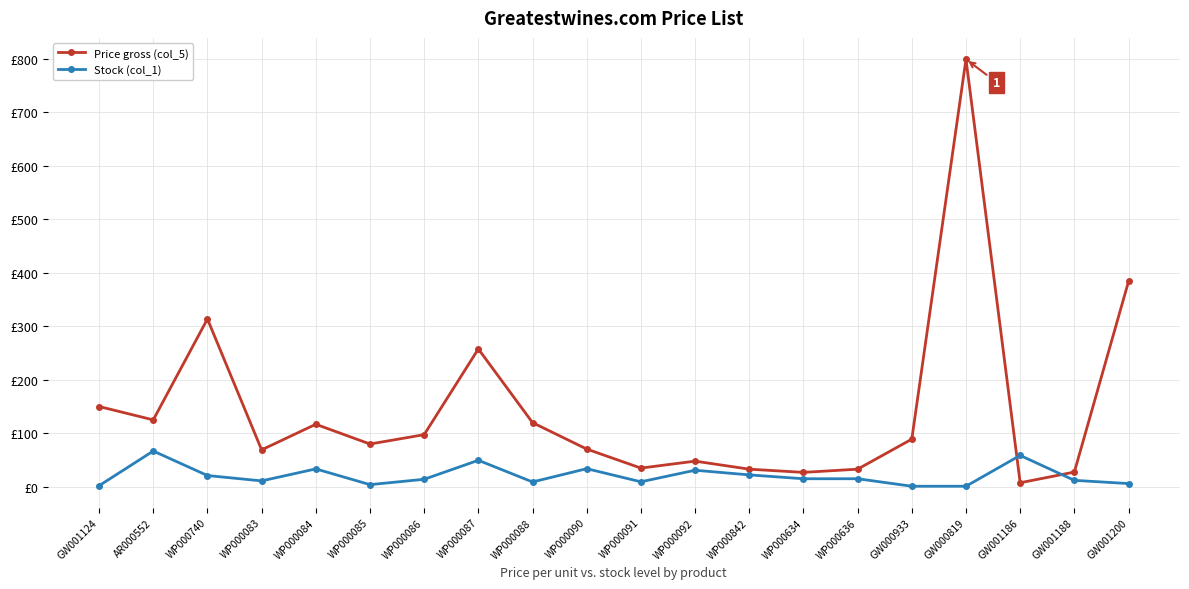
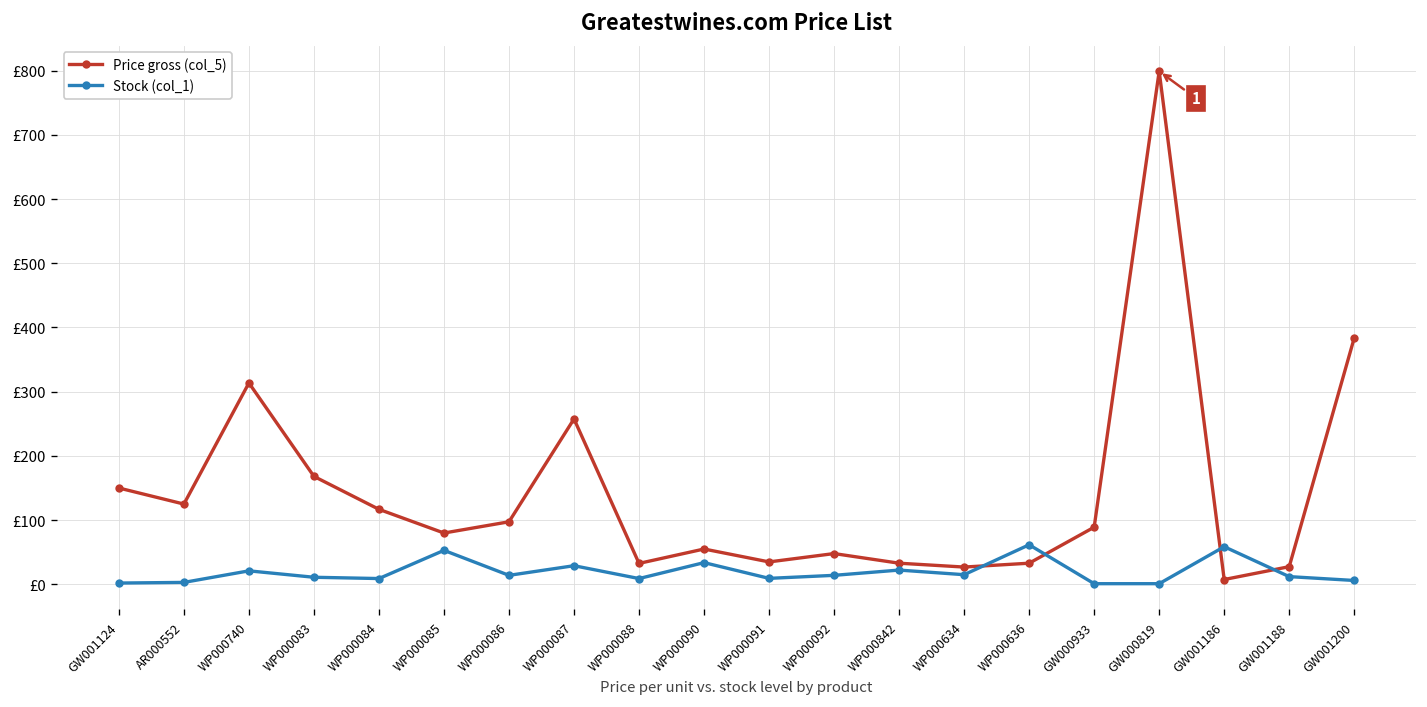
  {
    "Price gross (col_5)": {
      "GW001124": "£150",
      "AR000552": "£130",
      "WP000740": "£310",
-     "WP000083": "£70",
+     "WP000083": "£170",
      "WP000084": "£120",
      "WP000085": "£80",
      "WP000086": "£100",
      "WP000087": "£260",
-     "WP000088": "£120",
-     "WP000090": "£70",
+     "WP000088": "£30",
+     "WP000090": "£60",
      "WP000091": "£30",
      "WP000092": "£50",
      "WP000842": "£30",
      "WP000634": "£30",
      "WP000636": "£30",
      "GW000933": "£90",
      "GW000819": "£800",
      "GW001186": "£10",
      "GW001188": "£30",
      "GW001200": "£380"
    },
    "Stock (col_1)": {
      "GW001124": "£0",
-     "AR000552": "£70",
+     "AR000552": "£0",
      "WP000740": "£20",
      "WP000083": "£10",
-     "WP000084": "£30",
-     "WP000085": "£0",
+     "WP000084": "£10",
+     "WP000085": "£50",
      "WP000086": "£10",
-     "WP000087": "£50",
+     "WP000087": "£30",
      "WP000088": "£10",
      "WP000090": "£30",
      "WP000091": "£10",
-     "WP000092": "£30",
+     "WP000092": "£10",
      "WP000842": "£20",
      "WP000634": "£20",
-     "WP000636": "£20",
+     "WP000636": "£60",
      "GW000933": "£0",
      "GW000819": "£0",
      "GW001186": "£60",
      "GW001188": "£10",
      "GW001200": "£10"
    }
  }
